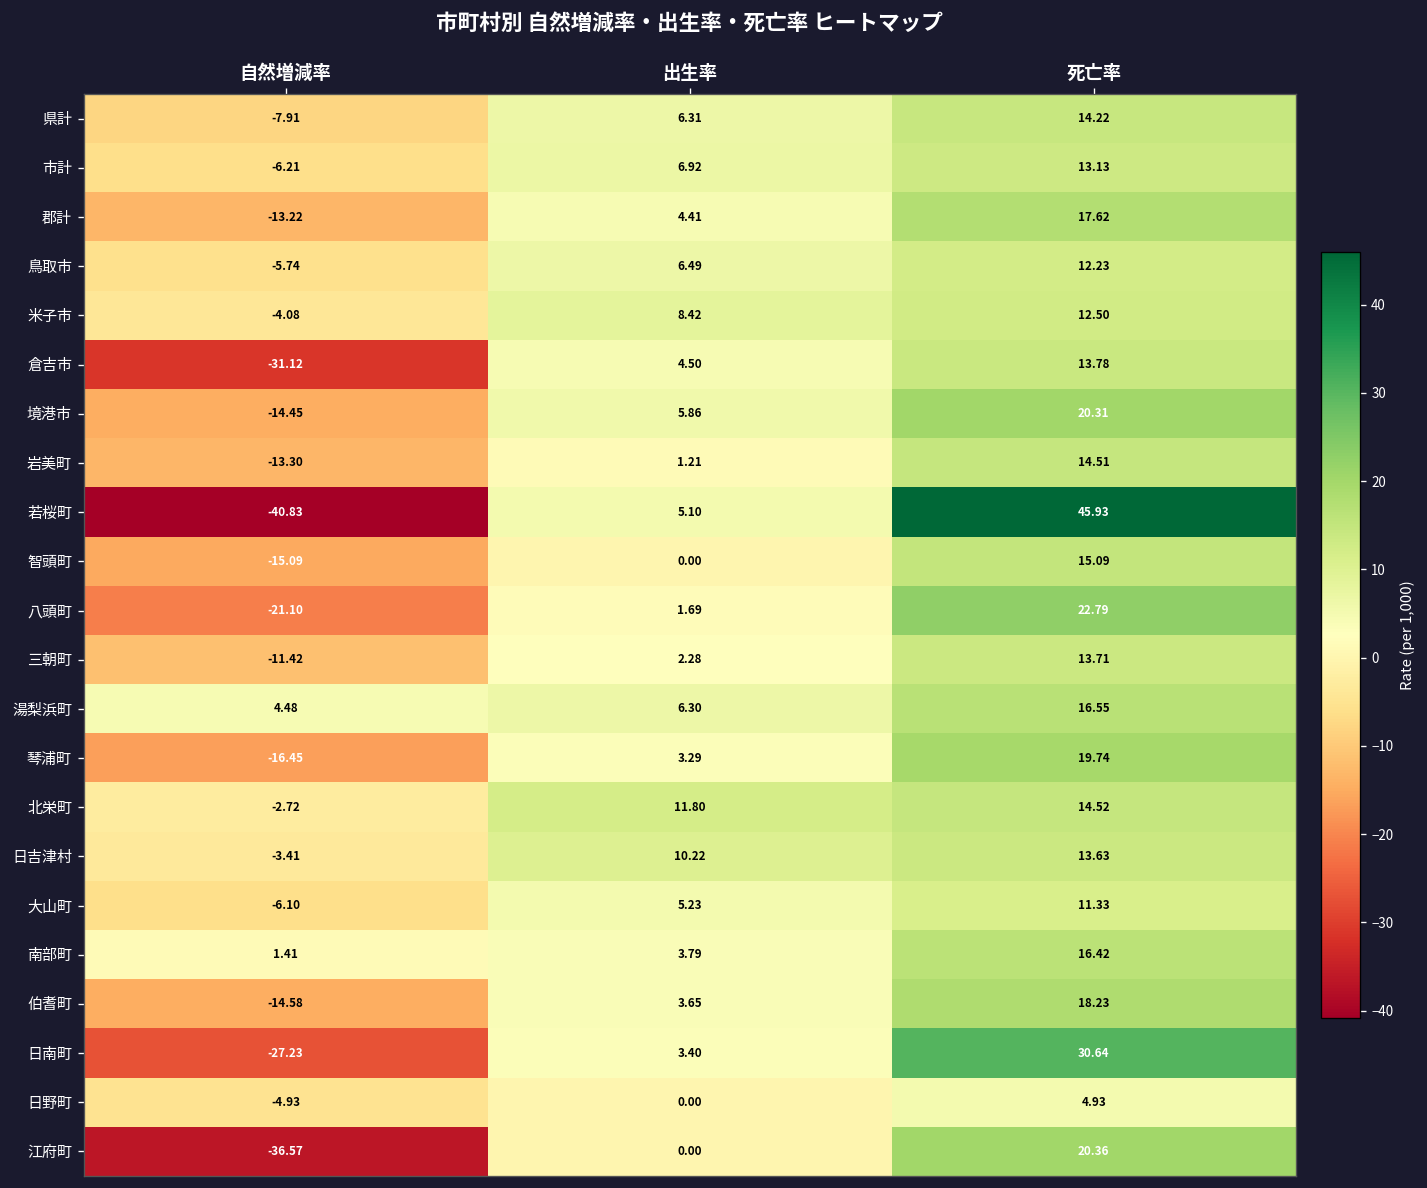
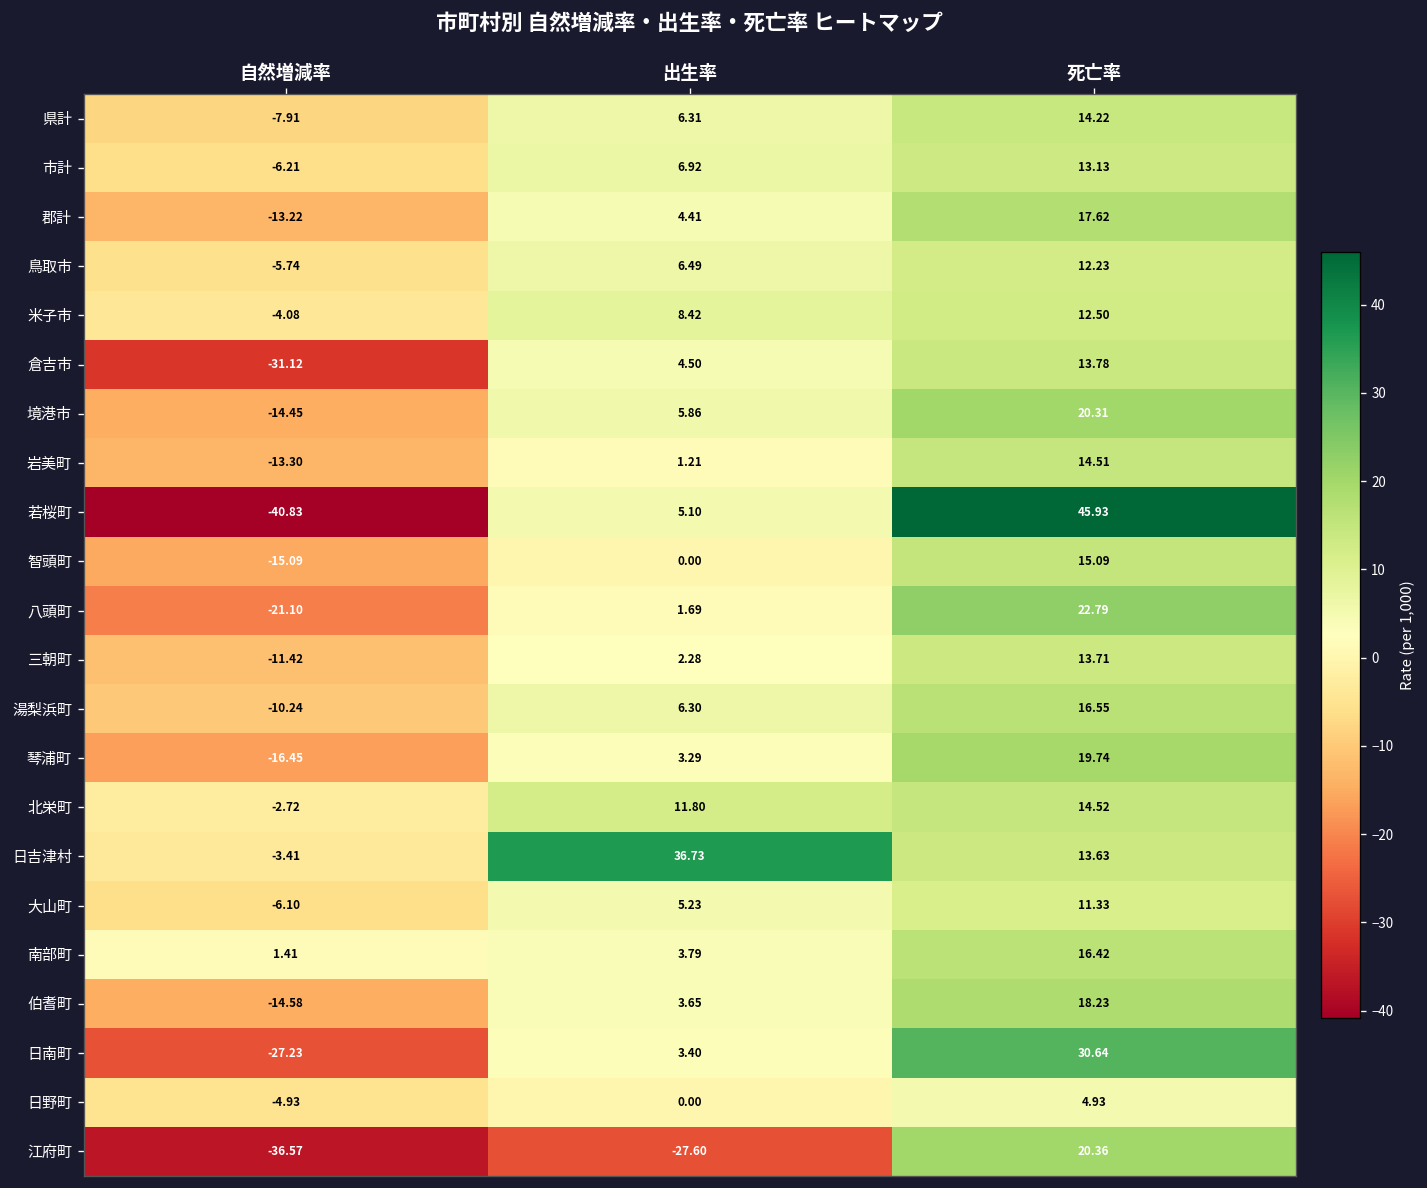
  {
    "県計": {
      "自然増減率": -7.91,
      "出生率": 6.31,
      "死亡率": 14.22
    },
    "市計": {
      "自然増減率": -6.21,
      "出生率": 6.92,
      "死亡率": 13.13
    },
    "郡計": {
      "自然増減率": -13.22,
      "出生率": 4.41,
      "死亡率": 17.62
    },
    "鳥取市": {
      "自然増減率": -5.74,
      "出生率": 6.49,
      "死亡率": 12.23
    },
    "米子市": {
      "自然増減率": -4.08,
      "出生率": 8.42,
      "死亡率": 12.50
    },
    "倉吉市": {
      "自然増減率": -31.12,
      "出生率": 4.50,
      "死亡率": 13.78
    },
    "境港市": {
      "自然増減率": -14.45,
      "出生率": 5.86,
      "死亡率": 20.31
    },
    "岩美町": {
      "自然増減率": -13.30,
      "出生率": 1.21,
      "死亡率": 14.51
    },
    "若桜町": {
      "自然増減率": -40.83,
      "出生率": 5.10,
      "死亡率": 45.93
    },
    "智頭町": {
      "自然増減率": -15.09,
      "出生率": 0.00,
      "死亡率": 15.09
    },
    "八頭町": {
      "自然増減率": -21.10,
      "出生率": 1.69,
      "死亡率": 22.79
    },
    "三朝町": {
      "自然増減率": -11.42,
      "出生率": 2.28,
      "死亡率": 13.71
    },
    "湯梨浜町": {
-     "自然増減率": 4.48,
+     "自然増減率": -10.24,
      "出生率": 6.30,
      "死亡率": 16.55
    },
    "琴浦町": {
      "自然増減率": -16.45,
      "出生率": 3.29,
      "死亡率": 19.74
    },
    "北栄町": {
      "自然増減率": -2.72,
      "出生率": 11.80,
      "死亡率": 14.52
    },
    "日吉津村": {
      "自然増減率": -3.41,
-     "出生率": 10.22,
+     "出生率": 36.73,
      "死亡率": 13.63
    },
    "大山町": {
      "自然増減率": -6.10,
      "出生率": 5.23,
      "死亡率": 11.33
    },
    "南部町": {
      "自然増減率": 1.41,
      "出生率": 3.79,
      "死亡率": 16.42
    },
    "伯耆町": {
      "自然増減率": -14.58,
      "出生率": 3.65,
      "死亡率": 18.23
    },
    "日南町": {
      "自然増減率": -27.23,
      "出生率": 3.40,
      "死亡率": 30.64
    },
    "日野町": {
      "自然増減率": -4.93,
      "出生率": 0.00,
      "死亡率": 4.93
    },
    "江府町": {
      "自然増減率": -36.57,
-     "出生率": 0.00,
+     "出生率": -27.60,
      "死亡率": 20.36
    }
  }
